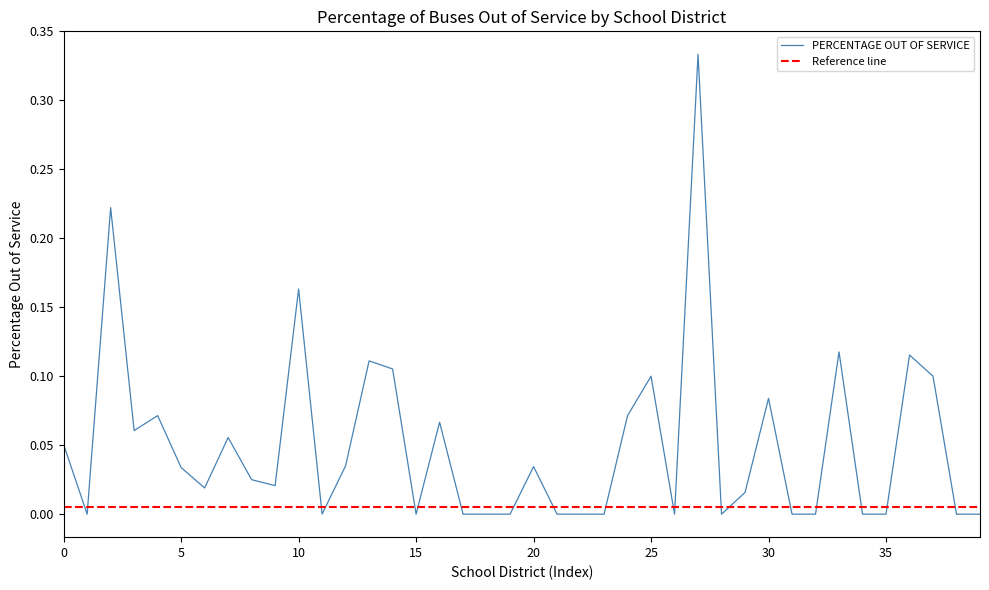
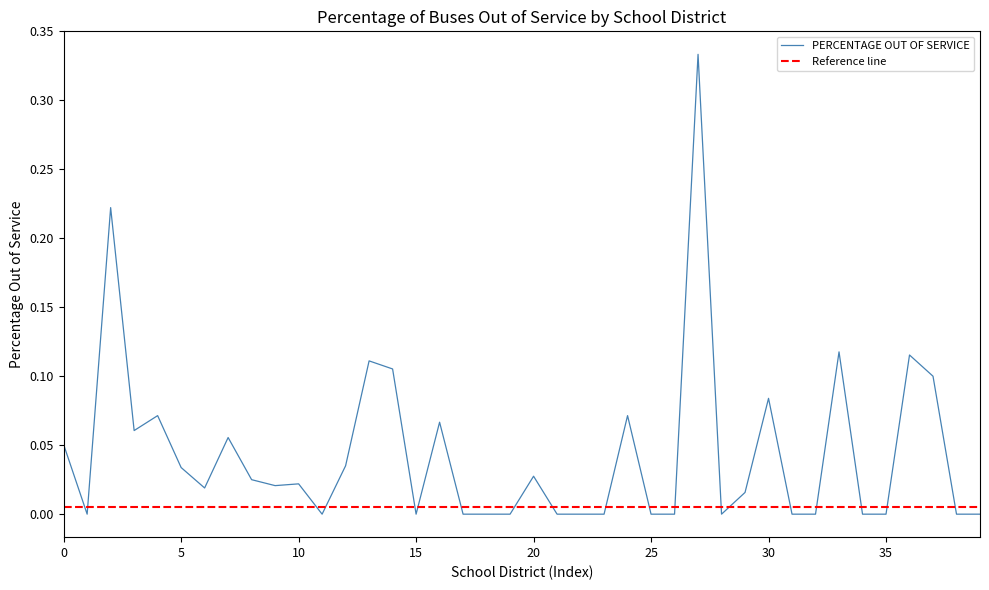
  {
    "0": 0.050,
    "5": 0.034,
-   "10": 0.163,
+   "10": 0.022,
    "15": 0.000,
-   "20": 0.034,
-   "25": 0.1,
+   "20": 0.028,
+   "25": 0.0,
    "30": 0.084,
    "35": 0.000
  }
